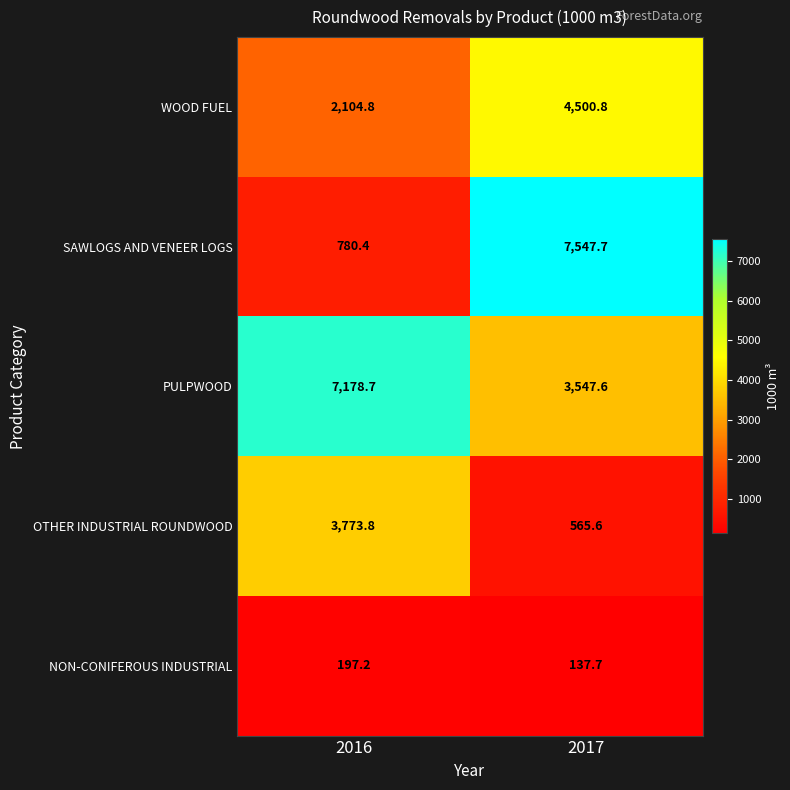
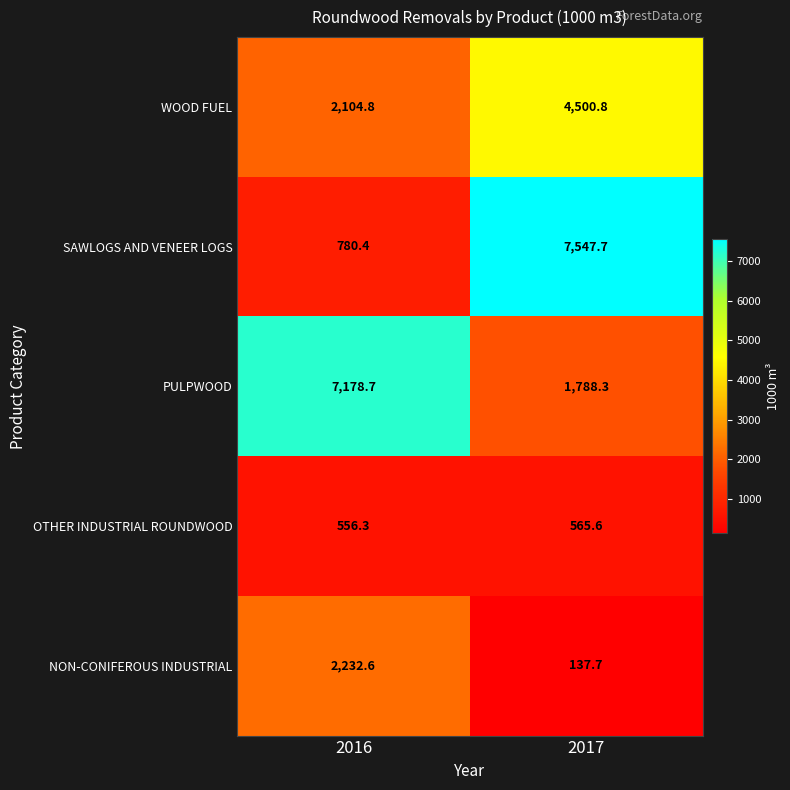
  {
    "WOOD FUEL": {
      "2016": "2,104.8",
      "2017": "4,500.8"
    },
    "SAWLOGS AND VENEER LOGS": {
      "2016": "780.4",
      "2017": "7,547.7"
    },
    "PULPWOOD": {
      "2016": "7,178.7",
-     "2017": "3,547.6"
+     "2017": "1,788.3"
    },
    "OTHER INDUSTRIAL ROUNDWOOD": {
-     "2016": "3,773.8",
+     "2016": "556.3",
      "2017": "565.6"
    },
    "NON-CONIFEROUS INDUSTRIAL": {
-     "2016": "197.2",
+     "2016": "2,232.6",
      "2017": "137.7"
    }
  }
